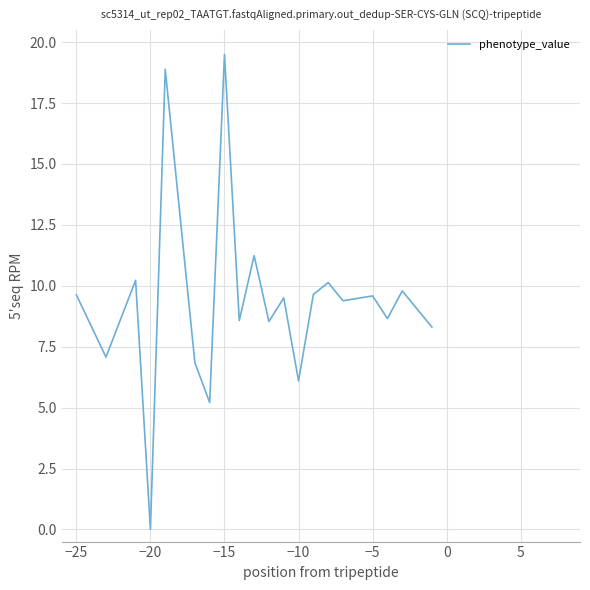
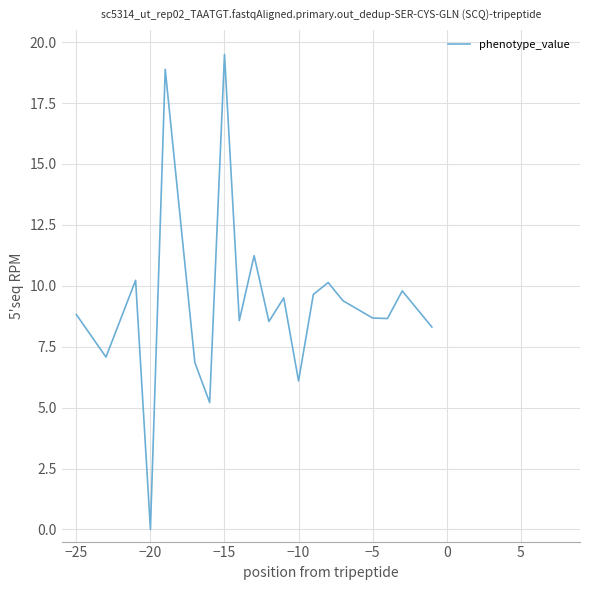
  {
-   "−25": 9.6,
+   "−25": 8.8,
    "−20": 0.0,
    "−15": 19.5,
    "−10": 6.1,
-   "−5": 9.6
+   "−5": 8.7
  }
